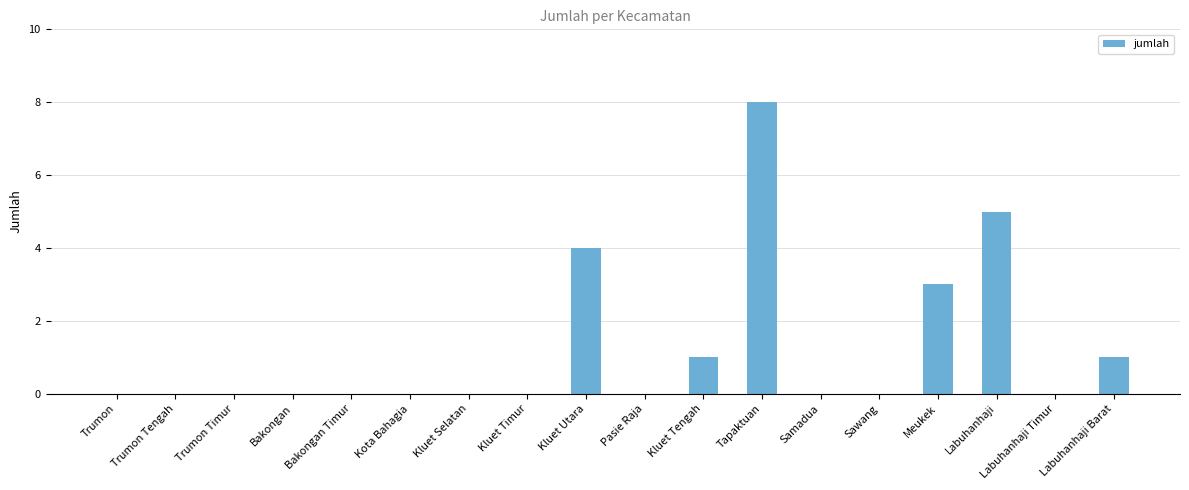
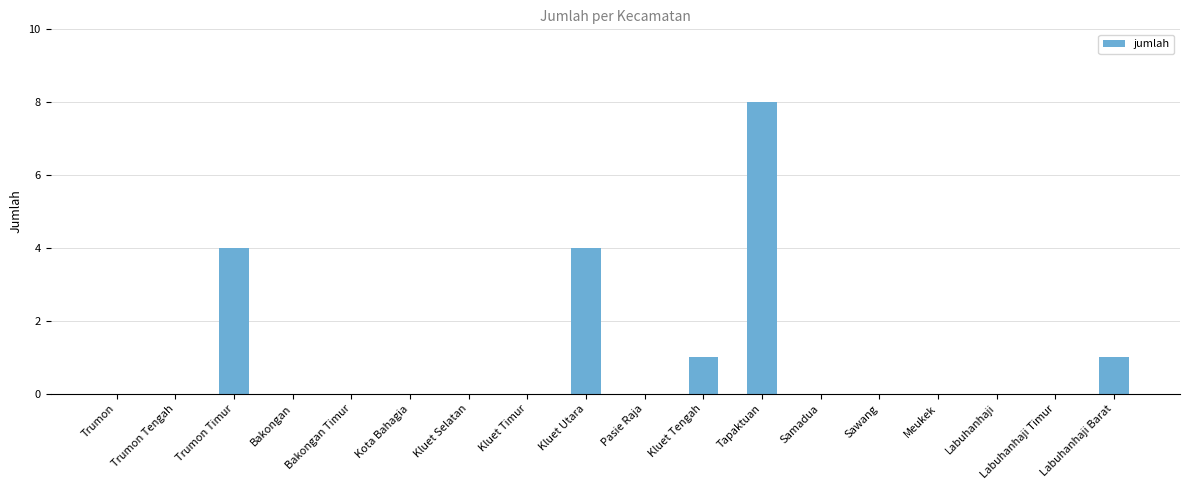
  {
    "Trumon": 0,
    "Trumon Tengah": 0,
-   "Trumon Timur": 0,
+   "Trumon Timur": 4,
    "Bakongan": 0,
    "Bakongan Timur": 0,
    "Kota Bahagia": 0,
    "Kluet Selatan": 0,
    "Kluet Timur": 0,
    "Kluet Utara": 4,
    "Pasie Raja": 0,
    "Kluet Tengah": 1,
    "Tapaktuan": 8,
    "Samadua": 0,
    "Sawang": 0,
-   "Meukek": 3,
-   "Labuhanhaji": 5,
+   "Meukek": 0,
+   "Labuhanhaji": 0,
    "Labuhanhaji Timur": 0,
    "Labuhanhaji Barat": 1
  }
